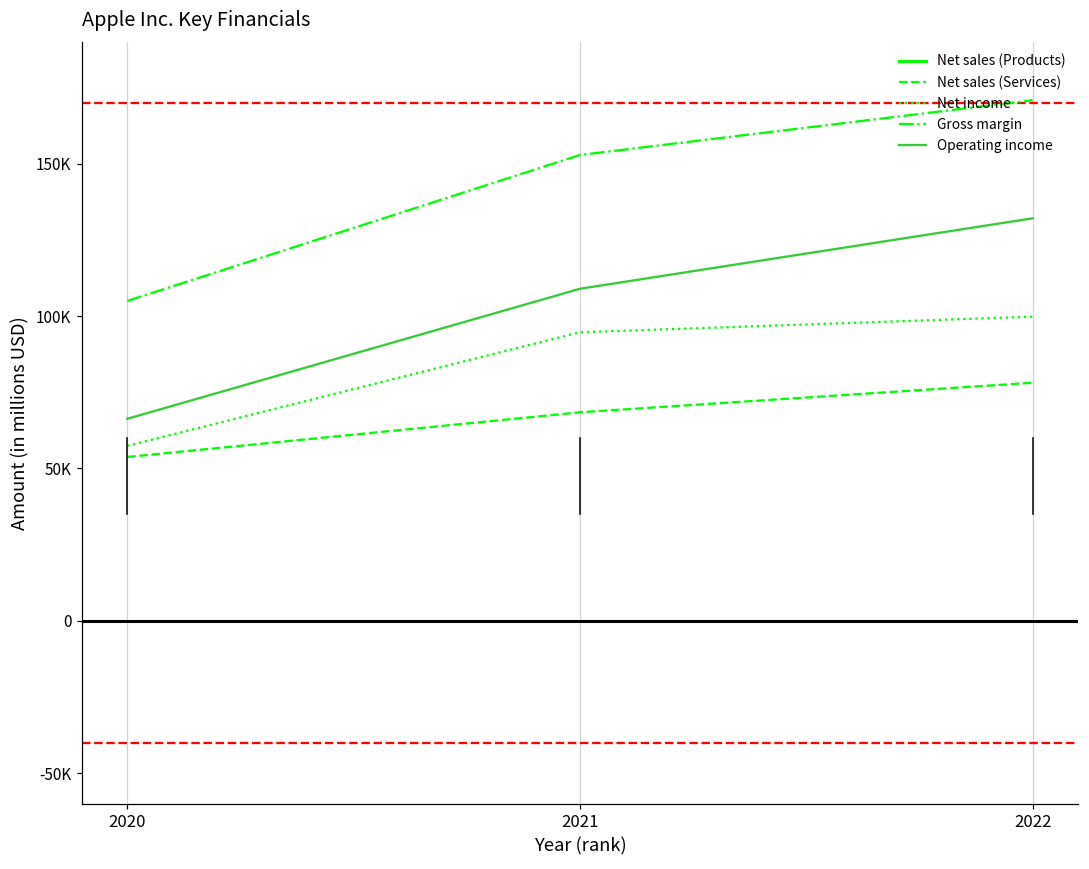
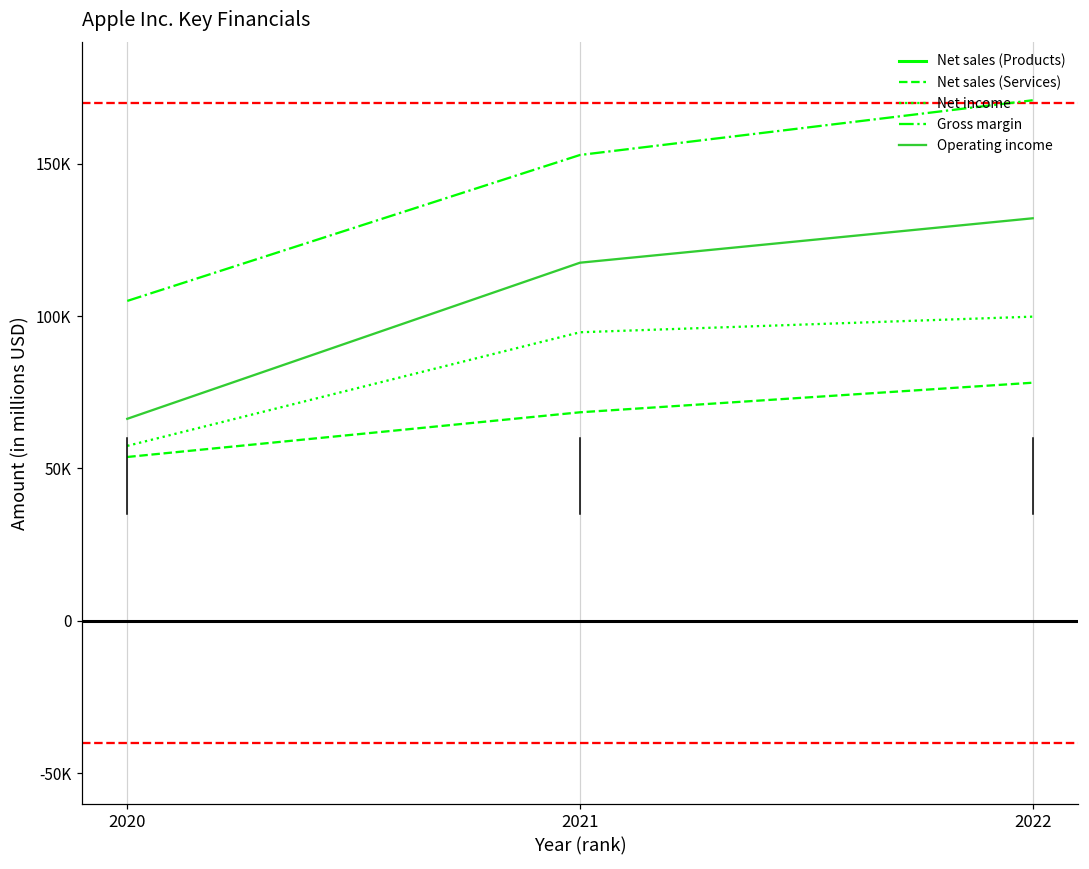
  {
    "Operating income": {
      "2020": 66000,
-     "2021": 109000,
+     "2021": 117000,
      "2022": 132000
    }
  }
